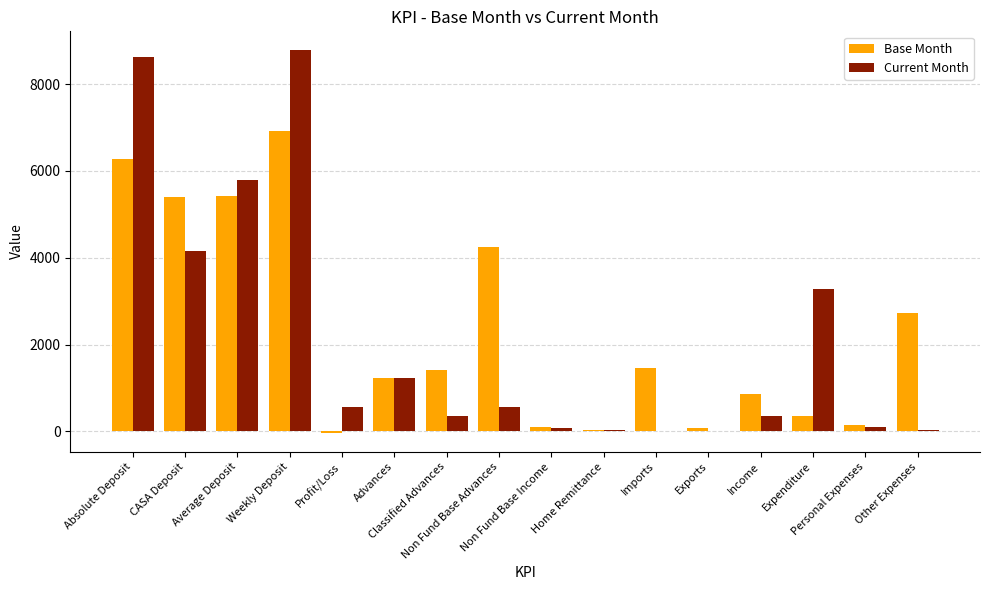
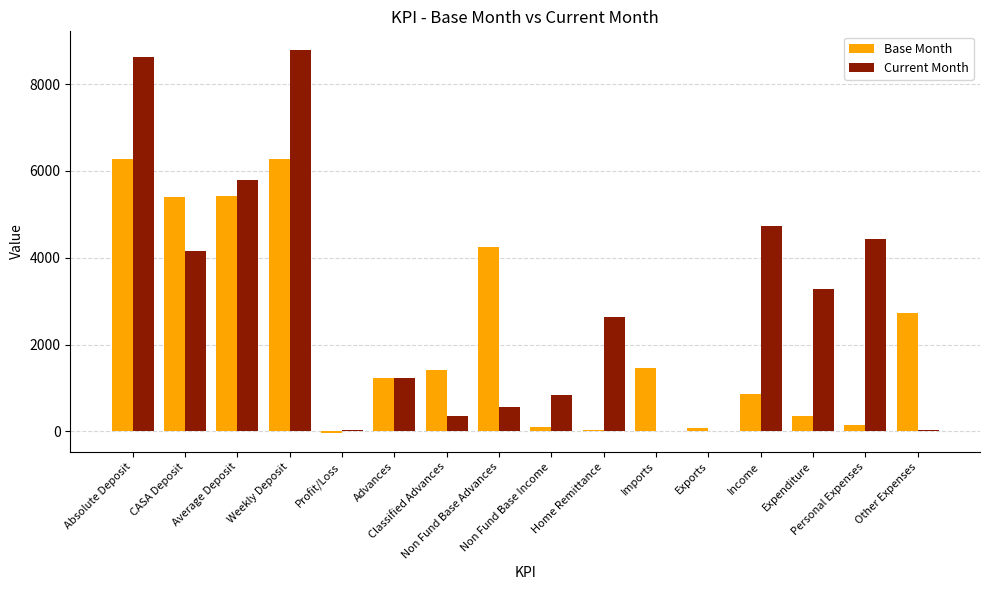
  {
    "Base Month": {
      "Absolute Deposit": 6300,
      "CASA Deposit": 5400,
      "Average Deposit": 5400,
-     "Weekly Deposit": 6900,
+     "Weekly Deposit": 6300,
      "Advances": 1200,
      "Classified Advances": 1400,
      "Non Fund Base Advances": 4300,
      "Non Fund Base Income": 100,
      "Imports": 1500,
      "Exports": 100,
      "Income": 900,
      "Expenditure": 300,
      "Personal Expenses": 200,
      "Other Expenses": 2700
    },
    "Current Month": {
      "Absolute Deposit": 8600,
      "CASA Deposit": 4200,
      "Average Deposit": 5800,
      "Weekly Deposit": 8800,
-     "Profit/Loss": 600,
+     "Profit/Loss": 0,
      "Advances": 1200,
      "Classified Advances": 400,
      "Non Fund Base Advances": 600,
-     "Non Fund Base Income": 100,
-     "Home Remittance": 0,
+     "Non Fund Base Income": 800,
+     "Home Remittance": 2600,
      "Imports": 0,
-     "Income": 300,
+     "Income": 4700,
      "Expenditure": 3300,
-     "Personal Expenses": 100
+     "Personal Expenses": 4400
    }
  }
